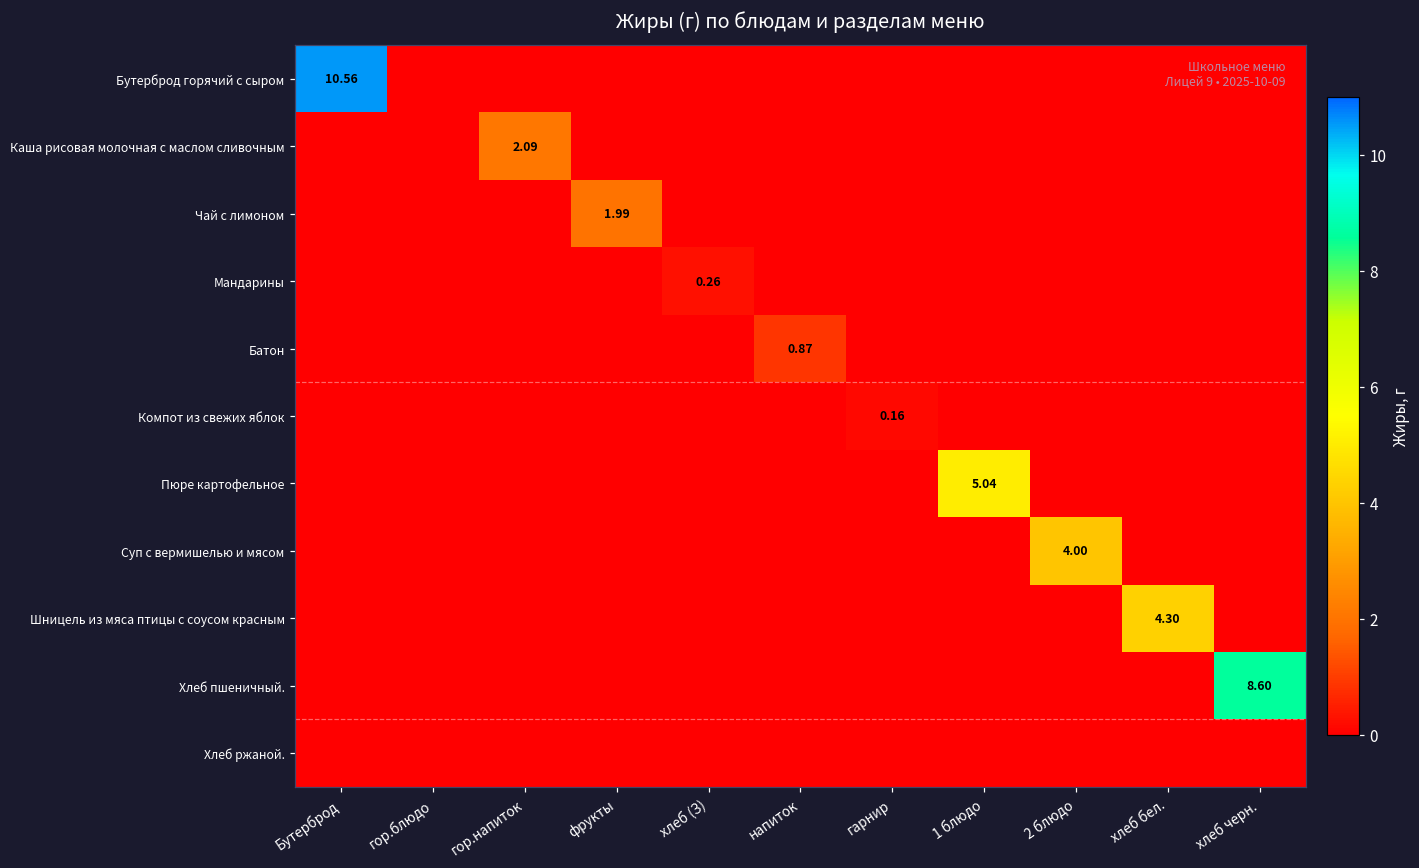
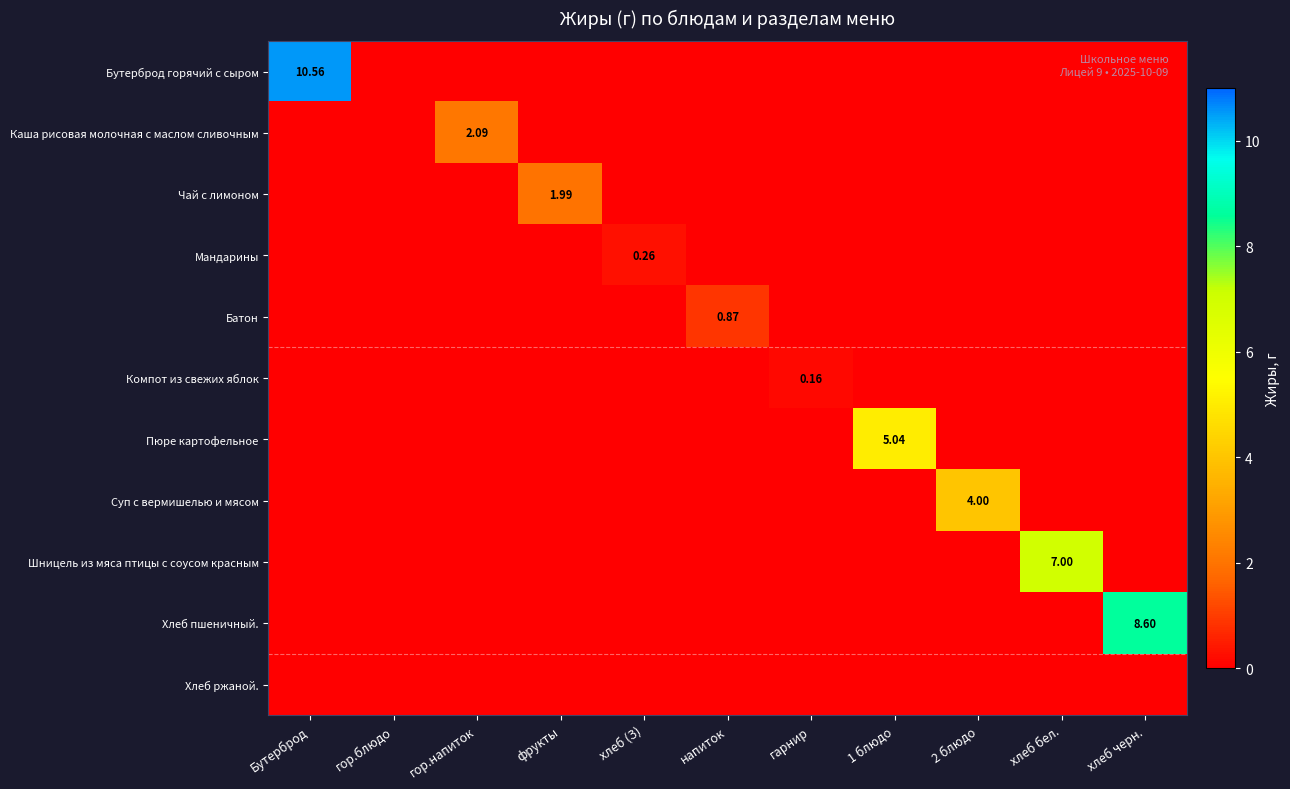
  {
    "Бутерброд горячий с сыром": {
      "Бутерброд": 10.56
    },
    "Каша рисовая молочная с маслом сливочным": {
      "гор.напиток": 2.09
    },
    "Чай с лимоном": {
      "фрукты": 1.99
    },
    "Мандарины": {
      "хлеб (З)": 0.26
    },
    "Батон": {
      "напиток": 0.87
    },
    "Компот из свежих яблок": {
      "гарнир": 0.16
    },
    "Пюре картофельное": {
      "1 блюдо": 5.04
    },
    "Суп с вермишелью и мясом": {
      "2 блюдо": 4.00
    },
    "Шницель из мяса птицы с соусом красным": {
-     "хлеб бел.": 4.30
+     "хлеб бел.": 7.00
    },
    "Хлеб пшеничный.": {
      "хлеб черн.": 8.60
    }
  }
